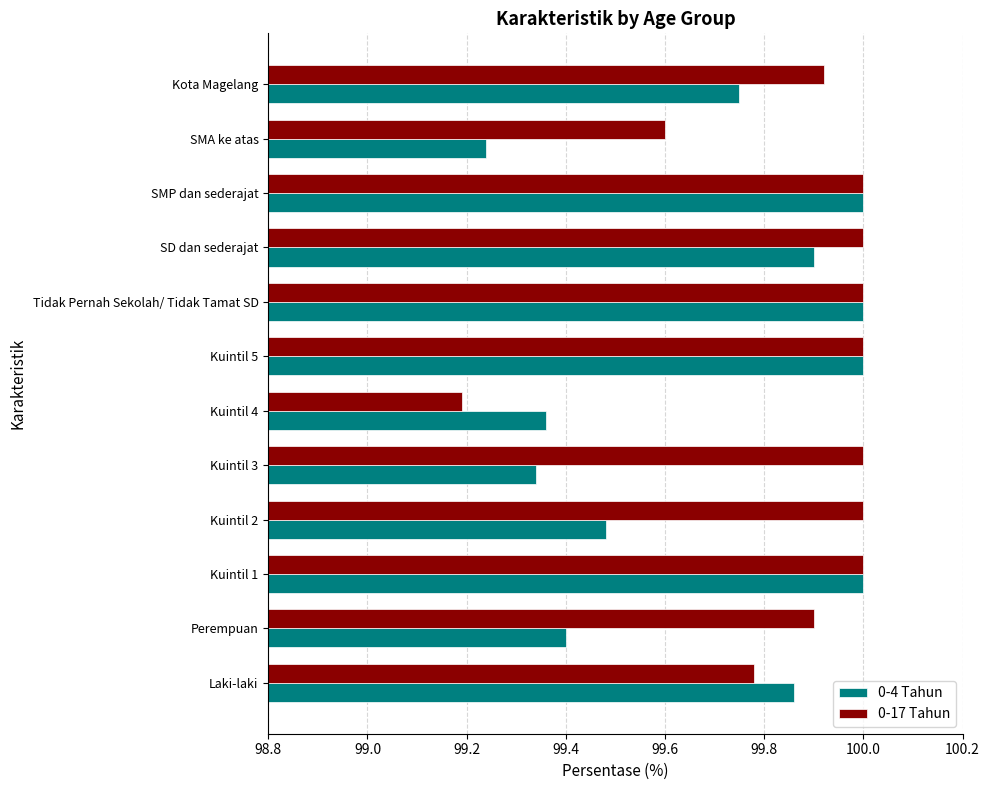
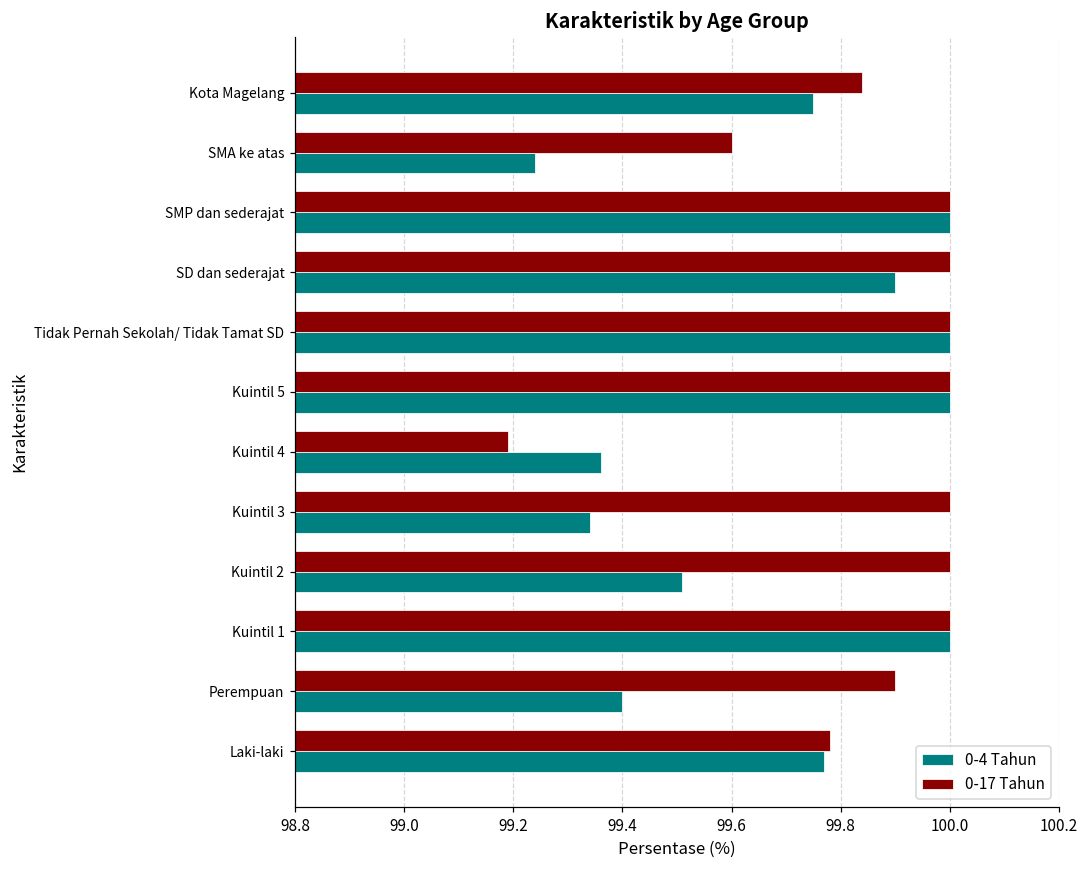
  {
    "0-4 Tahun": {
      "Kota Magelang": 99.75,
      "SMA ke atas": 99.24,
      "SMP dan sederajat": 100.00,
      "SD dan sederajat": 99.90,
      "Tidak Pernah Sekolah/ Tidak Tamat SD": 100.00,
      "Kuintil 5": 100.00,
      "Kuintil 4": 99.36,
      "Kuintil 3": 99.34,
-     "Kuintil 2": 99.48,
+     "Kuintil 2": 99.51,
      "Kuintil 1": 100.00,
      "Perempuan": 99.40,
-     "Laki-laki": 99.86
+     "Laki-laki": 99.77
    },
    "0-17 Tahun": {
-     "Kota Magelang": 99.92,
+     "Kota Magelang": 99.84,
      "SMA ke atas": 99.60,
      "SMP dan sederajat": 100.00,
      "SD dan sederajat": 100.00,
      "Tidak Pernah Sekolah/ Tidak Tamat SD": 100.00,
      "Kuintil 5": 100.00,
      "Kuintil 4": 99.19,
      "Kuintil 3": 100.00,
      "Kuintil 2": 100.00,
      "Kuintil 1": 100.00,
      "Perempuan": 99.90,
      "Laki-laki": 99.78
    }
  }
